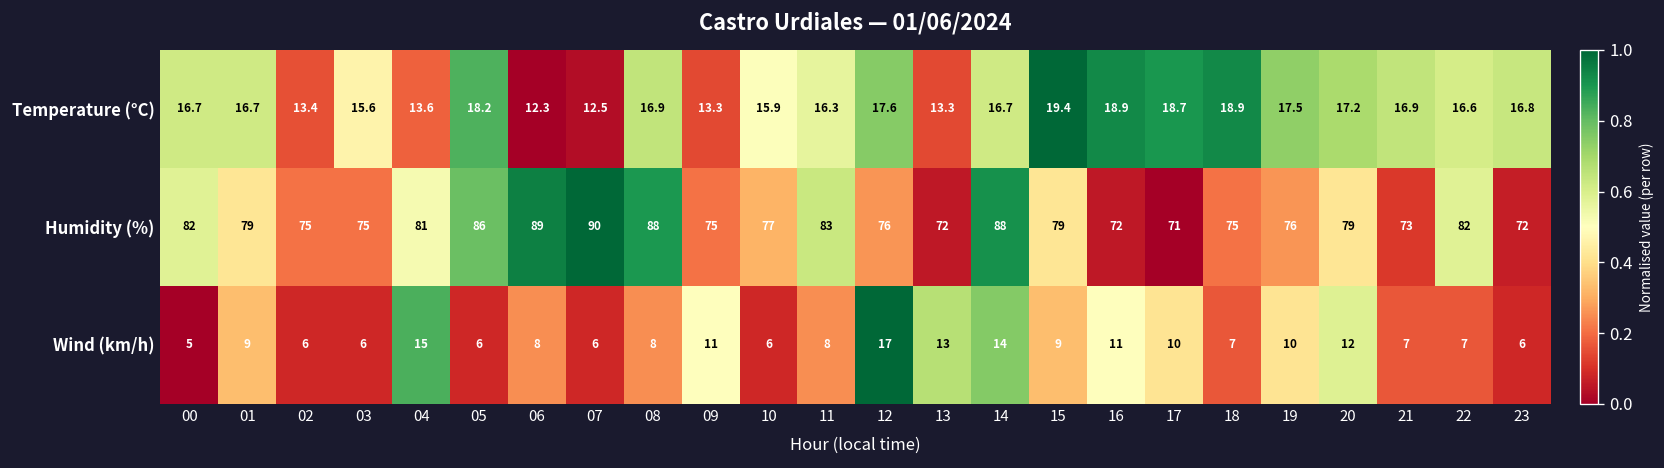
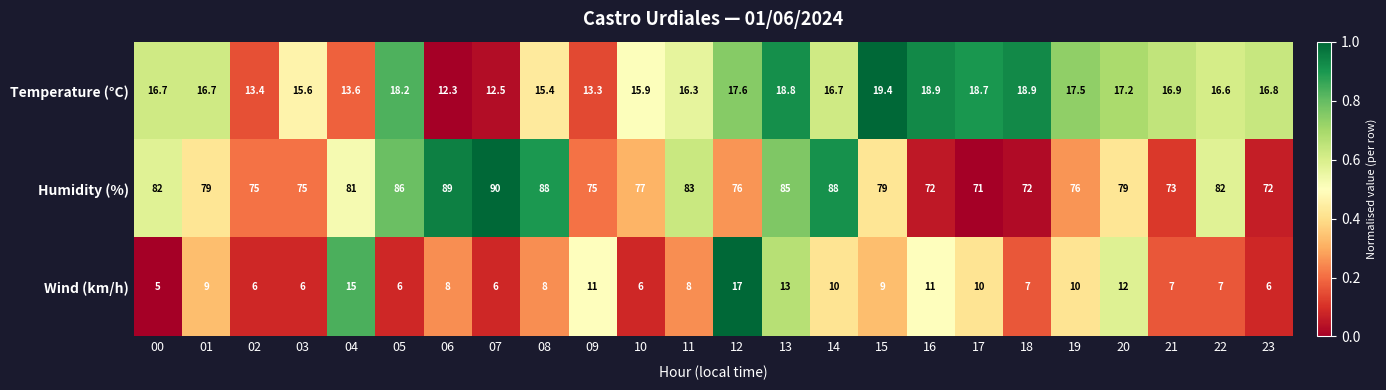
  {
    "Temperature (°C)": {
      "00": 16.7,
      "01": 16.7,
      "02": 13.4,
      "03": 15.6,
      "04": 13.6,
      "05": 18.2,
      "06": 12.3,
      "07": 12.5,
-     "08": 16.9,
+     "08": 15.4,
      "09": 13.3,
      "10": 15.9,
      "11": 16.3,
      "12": 17.6,
-     "13": 13.3,
+     "13": 18.8,
      "14": 16.7,
      "15": 19.4,
      "16": 18.9,
      "17": 18.7,
      "18": 18.9,
      "19": 17.5,
      "20": 17.2,
      "21": 16.9,
      "22": 16.6,
      "23": 16.8
    },
    "Humidity (%)": {
      "00": 82,
      "01": 79,
      "02": 75,
      "03": 75,
      "04": 81,
      "05": 86,
      "06": 89,
      "07": 90,
      "08": 88,
      "09": 75,
      "10": 77,
      "11": 83,
      "12": 76,
-     "13": 72,
+     "13": 85,
      "14": 88,
      "15": 79,
      "16": 72,
      "17": 71,
-     "18": 75,
+     "18": 72,
      "19": 76,
      "20": 79,
      "21": 73,
      "22": 82,
      "23": 72
    },
    "Wind (km/h)": {
      "00": 5,
      "01": 9,
      "02": 6,
      "03": 6,
      "04": 15,
      "05": 6,
      "06": 8,
      "07": 6,
      "08": 8,
      "09": 11,
      "10": 6,
      "11": 8,
      "12": 17,
      "13": 13,
-     "14": 14,
+     "14": 10,
      "15": 9,
      "16": 11,
      "17": 10,
      "18": 7,
      "19": 10,
      "20": 12,
      "21": 7,
      "22": 7,
      "23": 6
    }
  }
